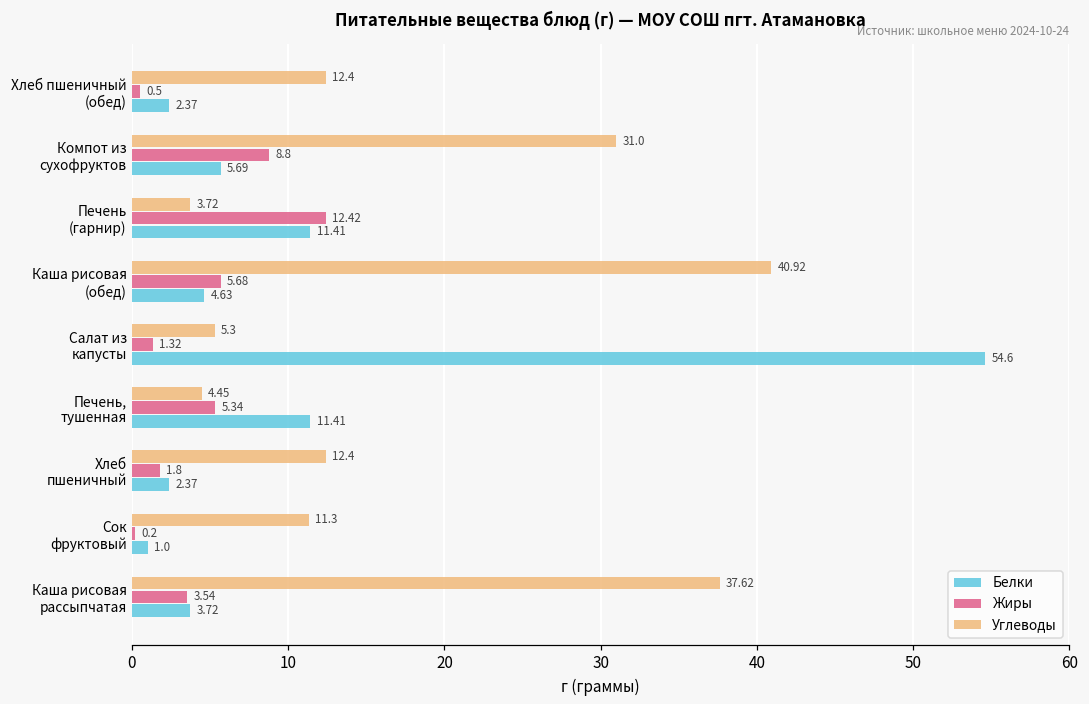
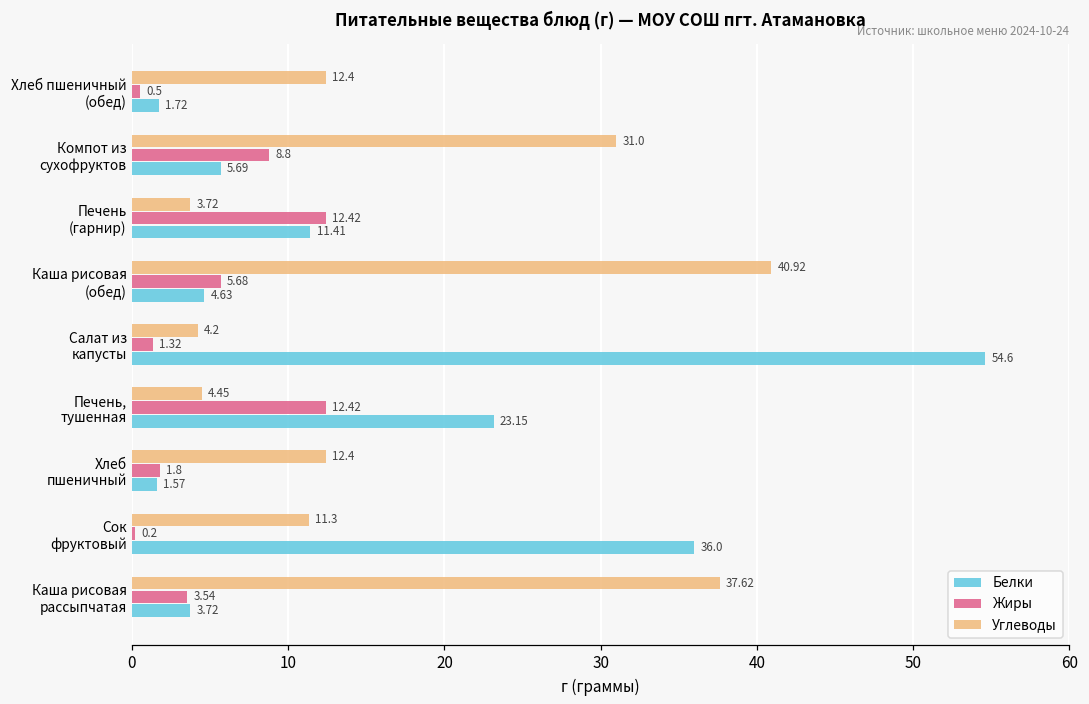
  {
    "Белки": {
-     "Хлеб пшеничный (обед)": 2.37,
+     "Хлеб пшеничный (обед)": 1.72,
      "Компот из сухофруктов": 5.69,
      "Печень (гарнир)": 11.41,
      "Каша рисовая (обед)": 4.63,
      "Салат из капусты": 54.6,
-     "Печень, тушенная": 11.41,
-     "Хлеб пшеничный": 2.37,
-     "Сок фруктовый": 1.0,
+     "Печень, тушенная": 23.15,
+     "Хлеб пшеничный": 1.57,
+     "Сок фруктовый": 36.0,
      "Каша рисовая рассыпчатая": 3.72
    },
    "Жиры": {
      "Хлеб пшеничный (обед)": 0.5,
      "Компот из сухофруктов": 8.8,
      "Печень (гарнир)": 12.42,
      "Каша рисовая (обед)": 5.68,
      "Салат из капусты": 1.32,
-     "Печень, тушенная": 5.34,
+     "Печень, тушенная": 12.42,
      "Хлеб пшеничный": 1.8,
      "Сок фруктовый": 0.2,
      "Каша рисовая рассыпчатая": 3.54
    },
    "Углеводы": {
      "Хлеб пшеничный (обед)": 12.4,
      "Компот из сухофруктов": 31.0,
      "Печень (гарнир)": 3.72,
      "Каша рисовая (обед)": 40.92,
-     "Салат из капусты": 5.3,
+     "Салат из капусты": 4.2,
      "Печень, тушенная": 4.45,
      "Хлеб пшеничный": 12.4,
      "Сок фруктовый": 11.3,
      "Каша рисовая рассыпчатая": 37.62
    }
  }
